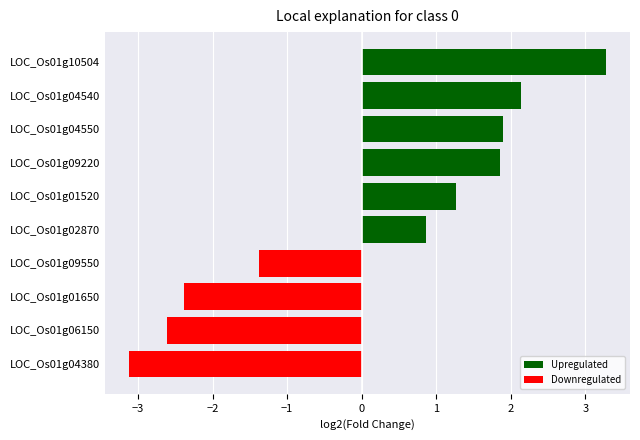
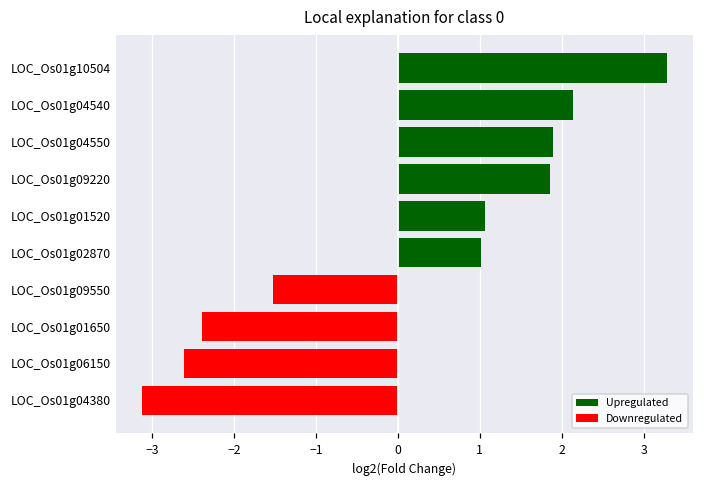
  {
    "LOC_Os01g10504": 3.3,
    "LOC_Os01g04540": 2.1,
    "LOC_Os01g04550": 1.9,
    "LOC_Os01g09220": 1.9,
-   "LOC_Os01g01520": 1.3,
-   "LOC_Os01g02870": 0.9,
-   "LOC_Os01g09550": -1.4,
+   "LOC_Os01g01520": 1.1,
+   "LOC_Os01g02870": 1.0,
+   "LOC_Os01g09550": -1.5,
    "LOC_Os01g01650": -2.4,
    "LOC_Os01g06150": -2.6,
    "LOC_Os01g04380": -3.1
  }
